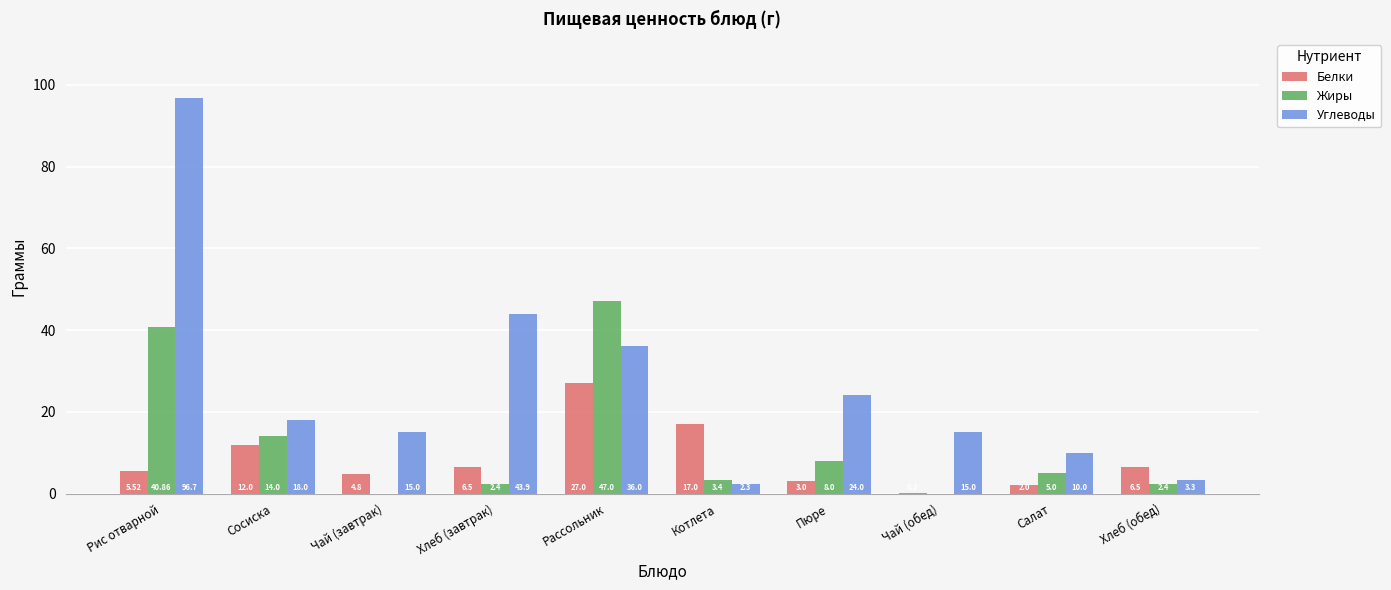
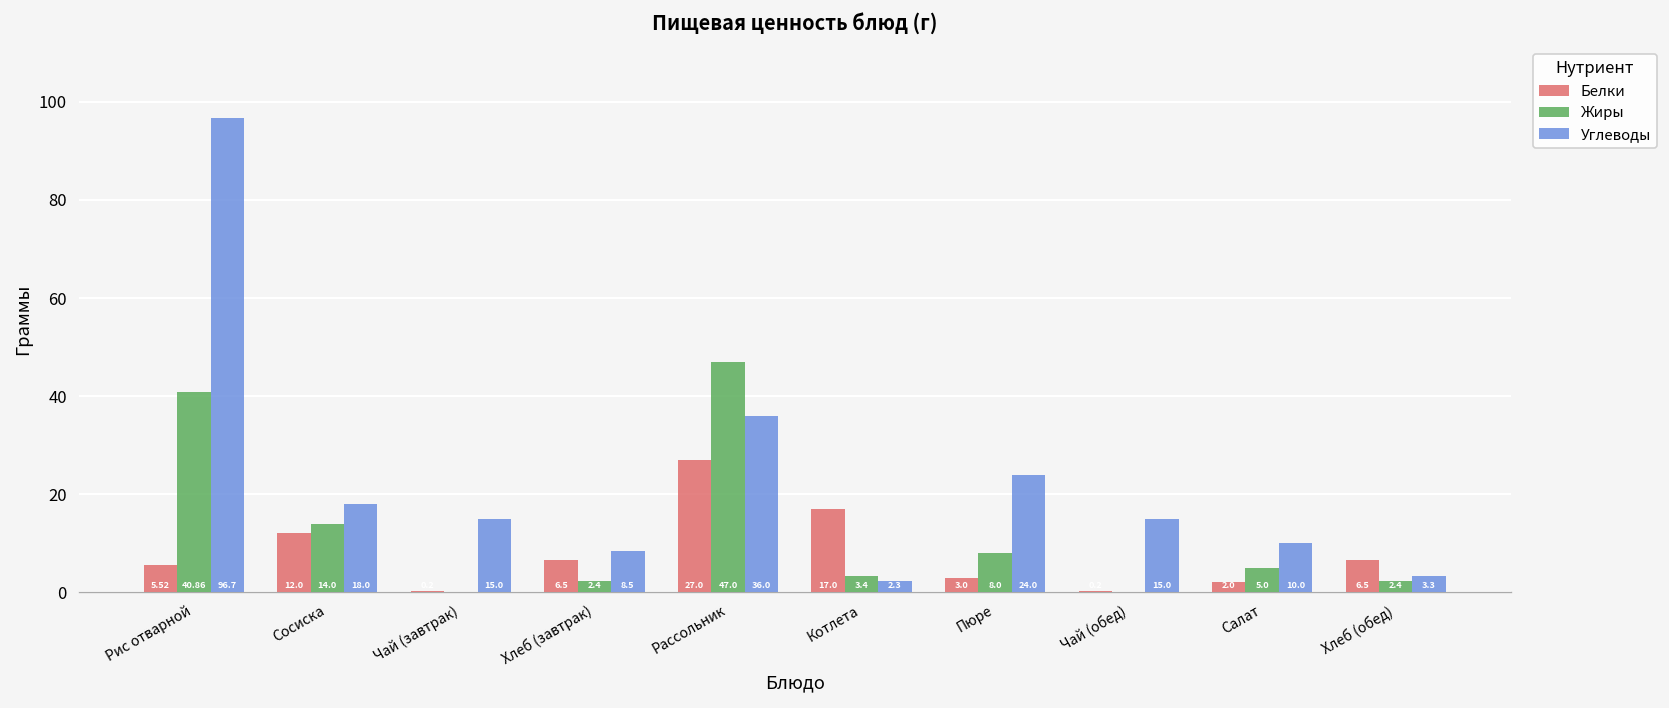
  {
    "Белки": {
-     "Чай (завтрак)": 5
+     "Чай (завтрак)": 0
    },
    "Жиры": {
      "Рис отварной": 40.86,
      "Сосиска": 14.0,
      "Хлеб (завтрак)": 2.4,
      "Рассольник": 47.0,
      "Котлета": 3.4,
      "Пюре": 8.0,
      "Салат": 5.0,
      "Хлеб (обед)": 2.4
    },
    "Углеводы": {
      "Рис отварной": 96.7,
      "Сосиска": 18.0,
      "Чай (завтрак)": 15.0,
-     "Хлеб (завтрак)": 43.9,
+     "Хлеб (завтрак)": 8.5,
      "Рассольник": 36.0,
      "Котлета": 2.3,
      "Пюре": 24.0,
      "Чай (обед)": 15.0,
      "Салат": 10.0,
      "Хлеб (обед)": 3.3
    }
  }
